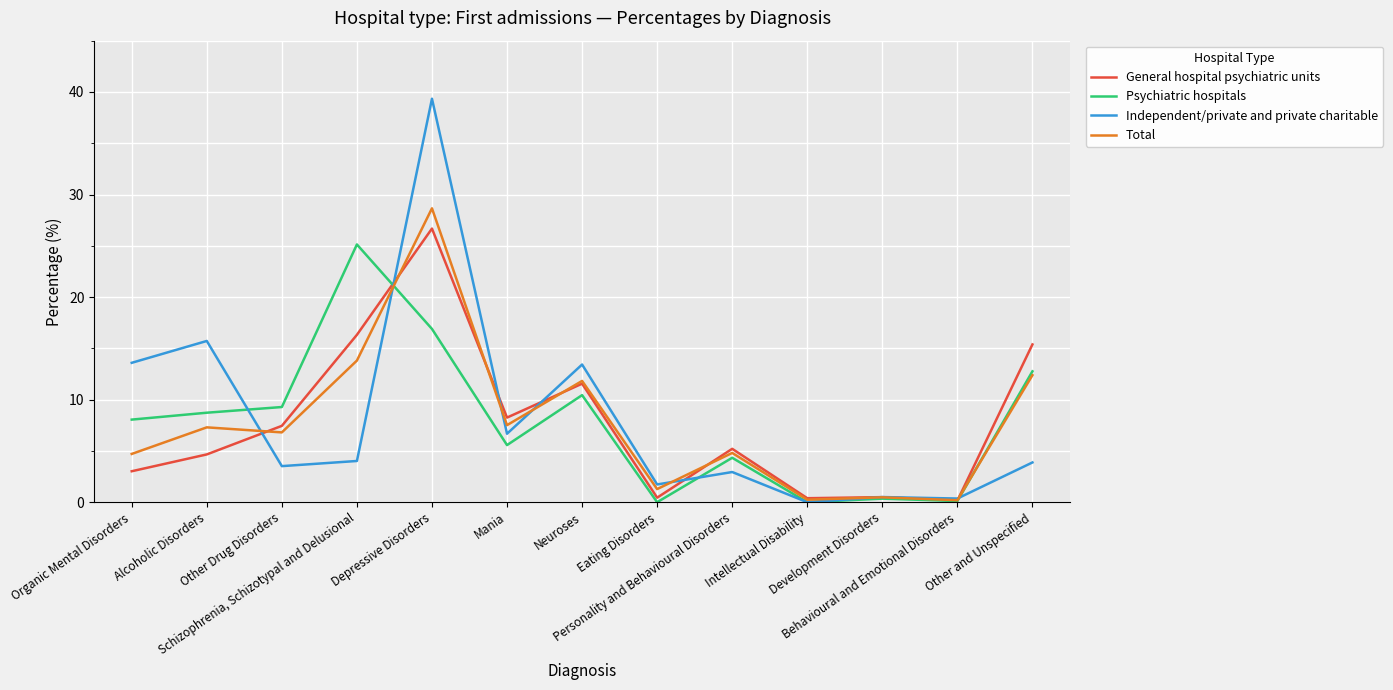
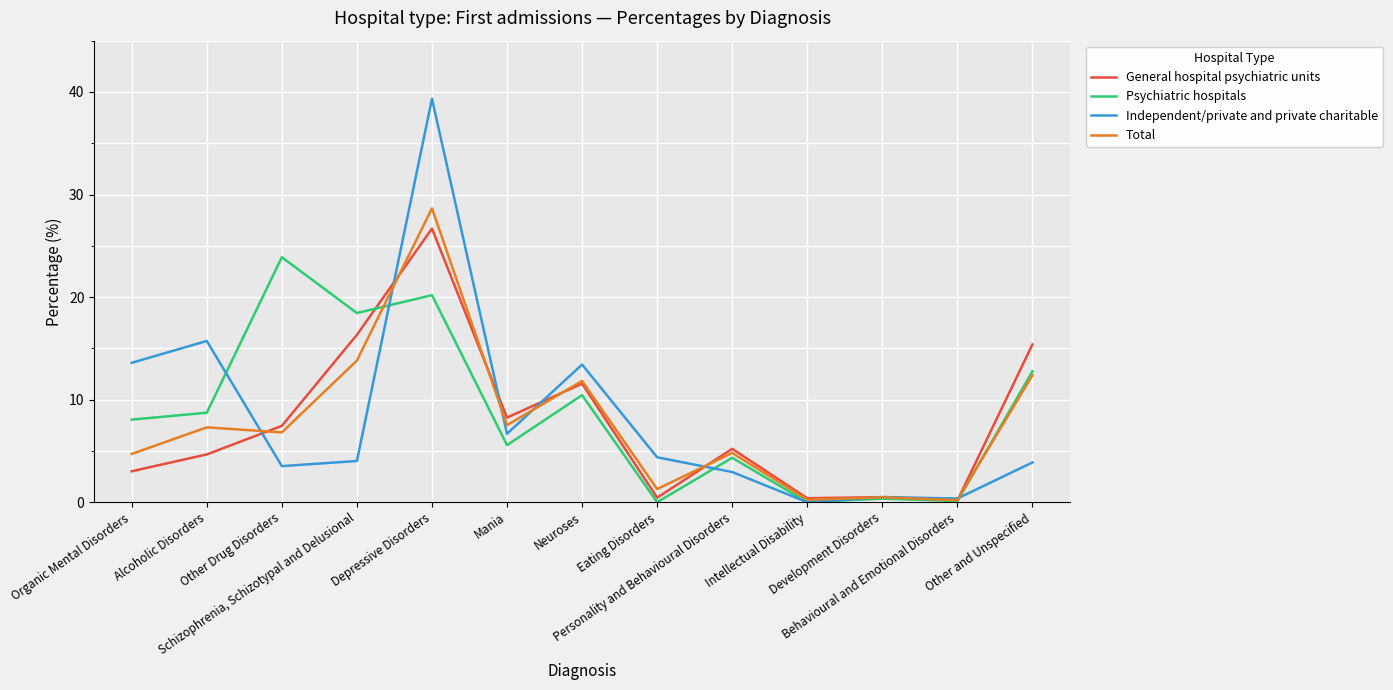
  {
    "Psychiatric hospitals": {
      "Organic Mental Disorders": 8.1,
      "Alcoholic Disorders": 8.7,
-     "Other Drug Disorders": 9.3,
-     "Schizophrenia, Schizotypal and Delusional": 25.1,
-     "Depressive Disorders": 16.9,
+     "Other Drug Disorders": 23.9,
+     "Schizophrenia, Schizotypal and Delusional": 18.4,
+     "Depressive Disorders": 20.2,
      "Mania": 5.6,
      "Neuroses": 10.4,
      "Eating Disorders": 0.0,
      "Personality and Behavioural Disorders": 4.3,
      "Other and Unspecified": 12.8
    },
    "Independent/private and private charitable": {
      "Organic Mental Disorders": 13.6,
      "Alcoholic Disorders": 15.7,
      "Other Drug Disorders": 3.5,
      "Schizophrenia, Schizotypal and Delusional": 4.0,
      "Depressive Disorders": 39.3,
      "Mania": 6.7,
      "Neuroses": 13.4,
-     "Eating Disorders": 1.7,
+     "Eating Disorders": 4.4,
      "Personality and Behavioural Disorders": 2.9,
      "Other and Unspecified": 3.9
    }
  }
